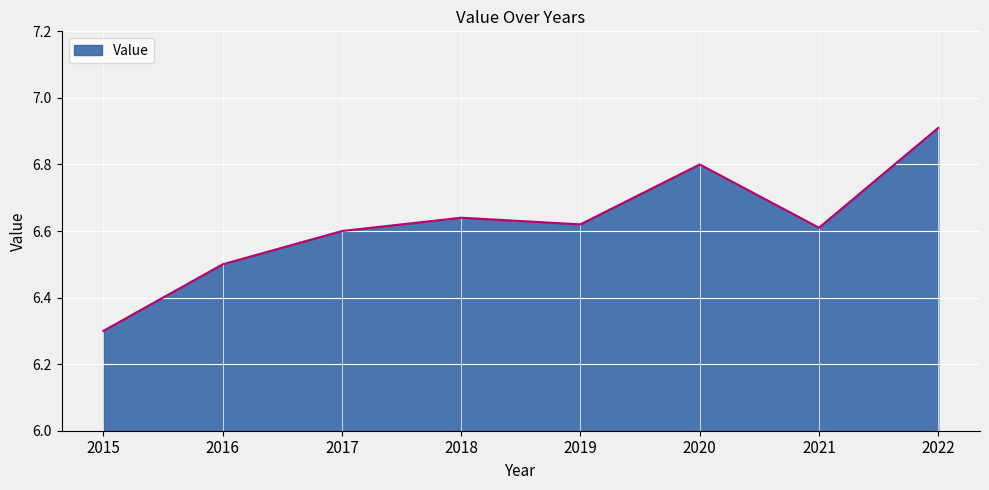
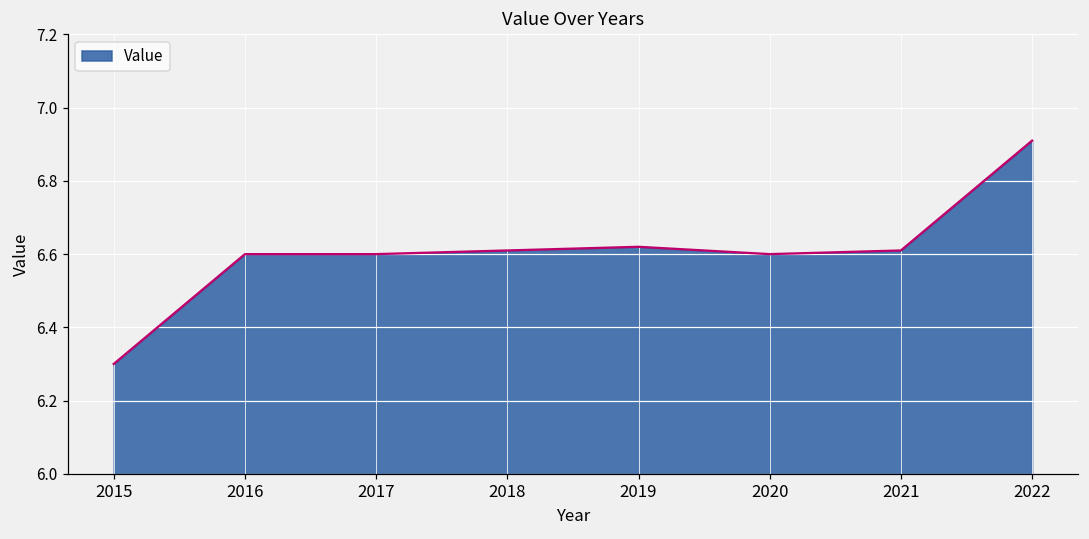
  {
    "2015": 6.30,
-   "2016": 6.5,
+   "2016": 6.6,
    "2017": 6.60,
-   "2018": 6.64,
+   "2018": 6.61,
    "2019": 6.62,
-   "2020": 6.8,
+   "2020": 6.6,
    "2021": 6.61,
    "2022": 6.91
  }
